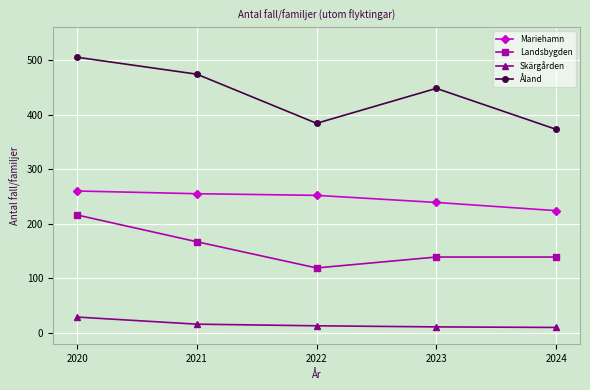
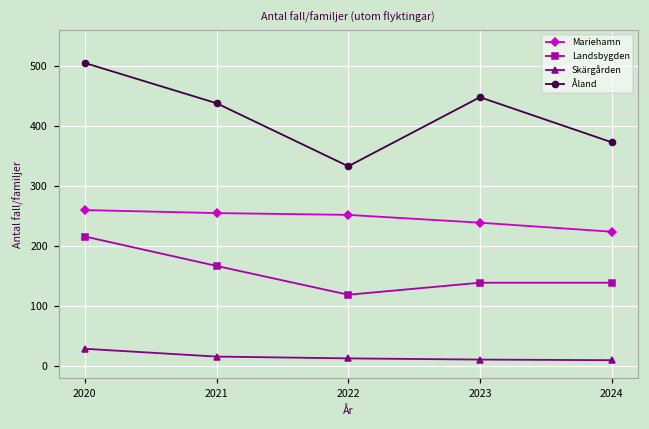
  {
    "Åland": {
      "2020": 510,
-     "2021": 470,
-     "2022": 380,
+     "2021": 440,
+     "2022": 330,
      "2023": 450,
      "2024": 370
    }
  }
